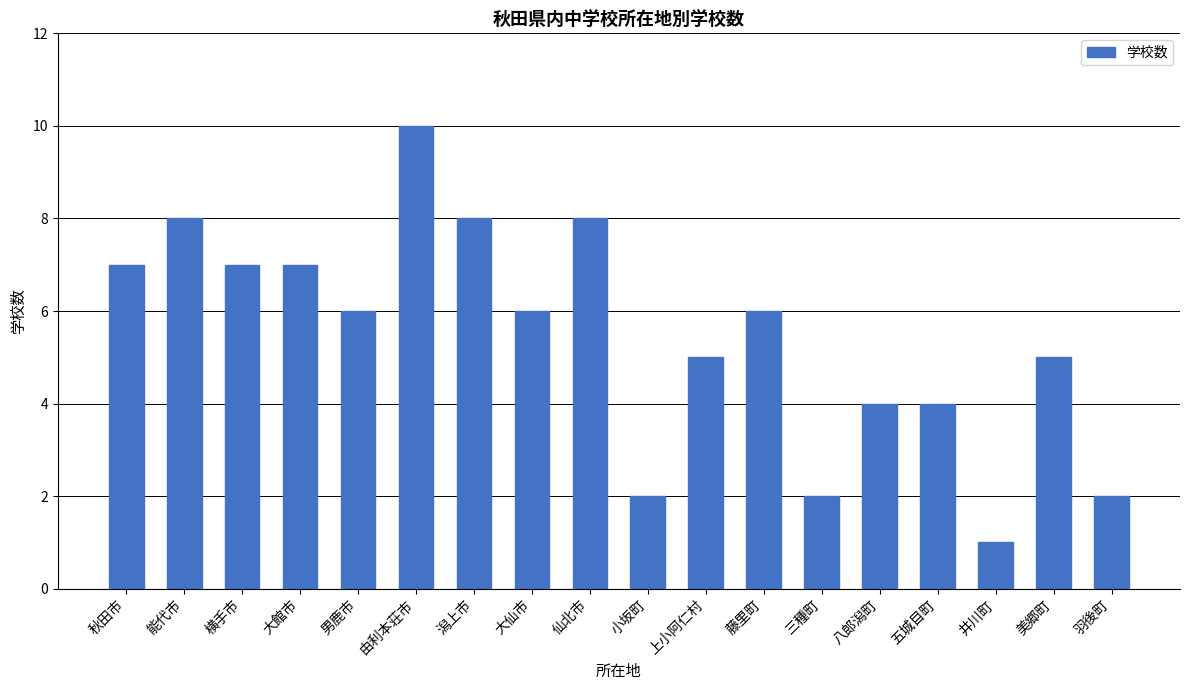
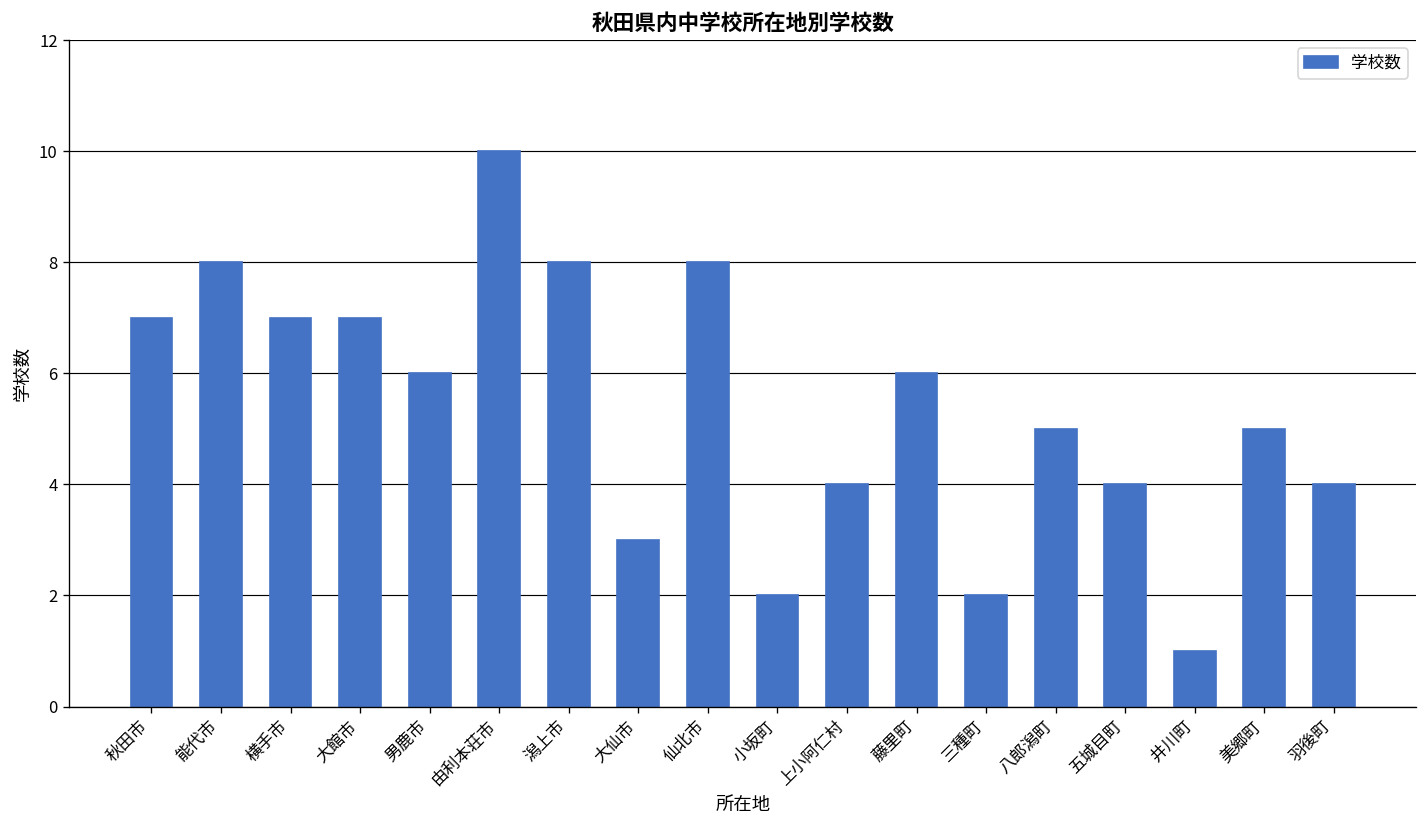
  {
    "秋田市": 7,
    "能代市": 8,
    "横手市": 7,
    "大館市": 7,
    "男鹿市": 6,
    "由利本荘市": 10,
    "潟上市": 8,
-   "大仙市": 6,
+   "大仙市": 3,
    "仙北市": 8,
    "小坂町": 2,
-   "上小阿仁村": 5,
+   "上小阿仁村": 4,
    "藤里町": 6,
    "三種町": 2,
-   "八郎潟町": 4,
+   "八郎潟町": 5,
    "五城目町": 4,
    "井川町": 1,
    "美郷町": 5,
-   "羽後町": 2
+   "羽後町": 4
  }
